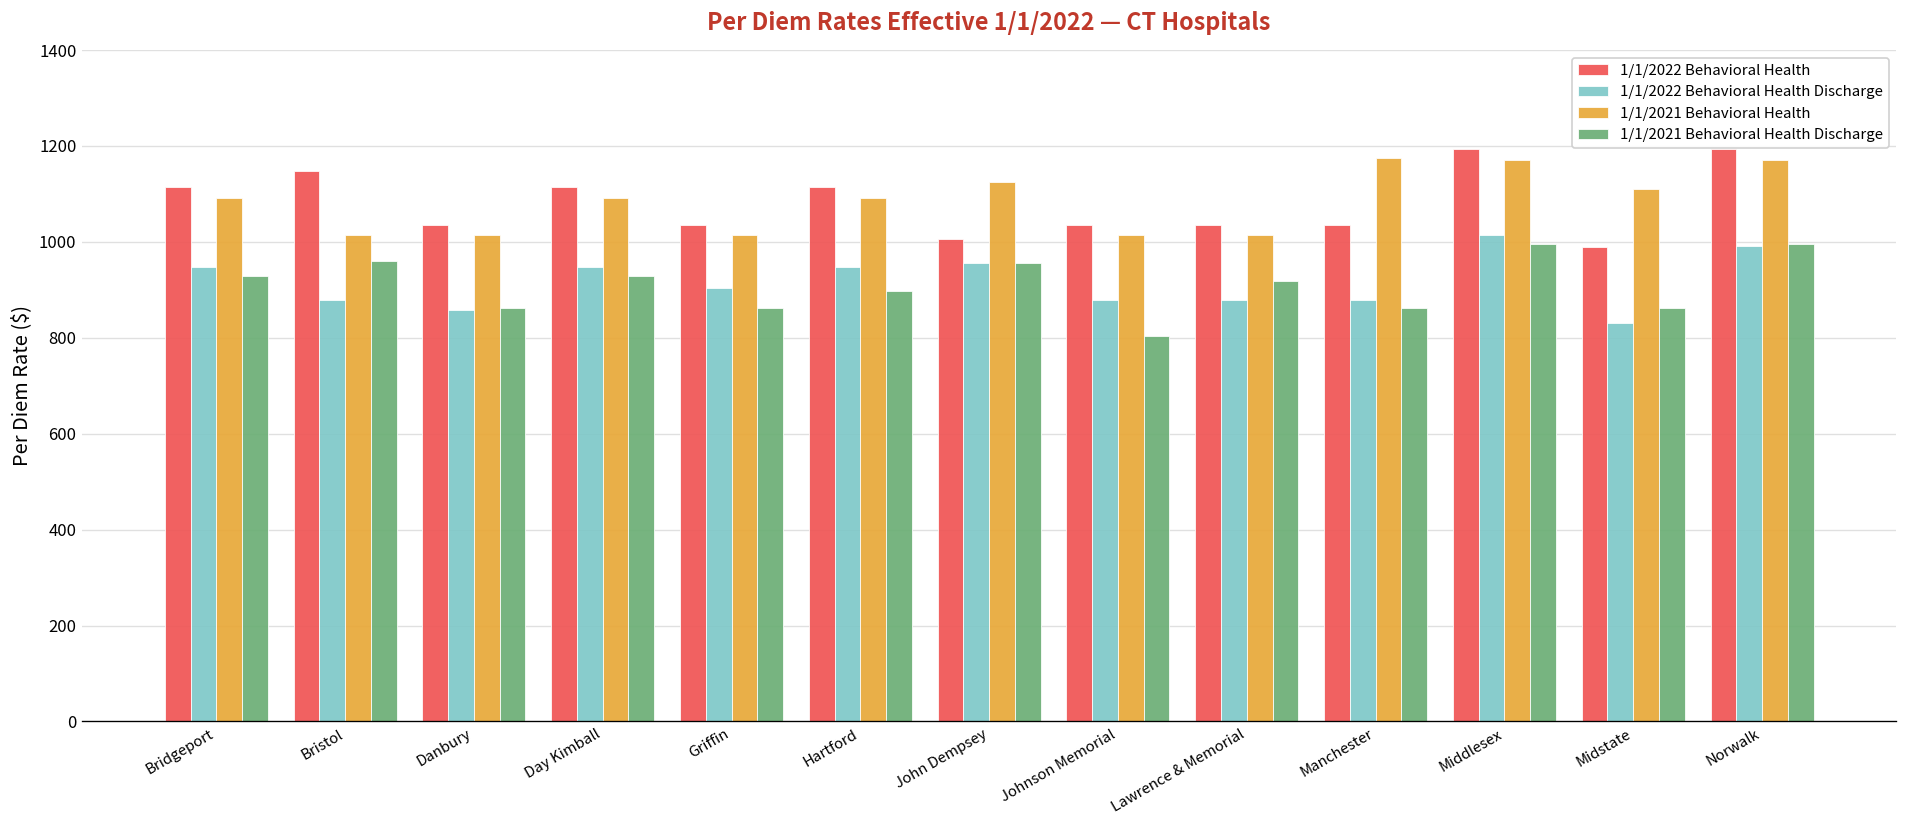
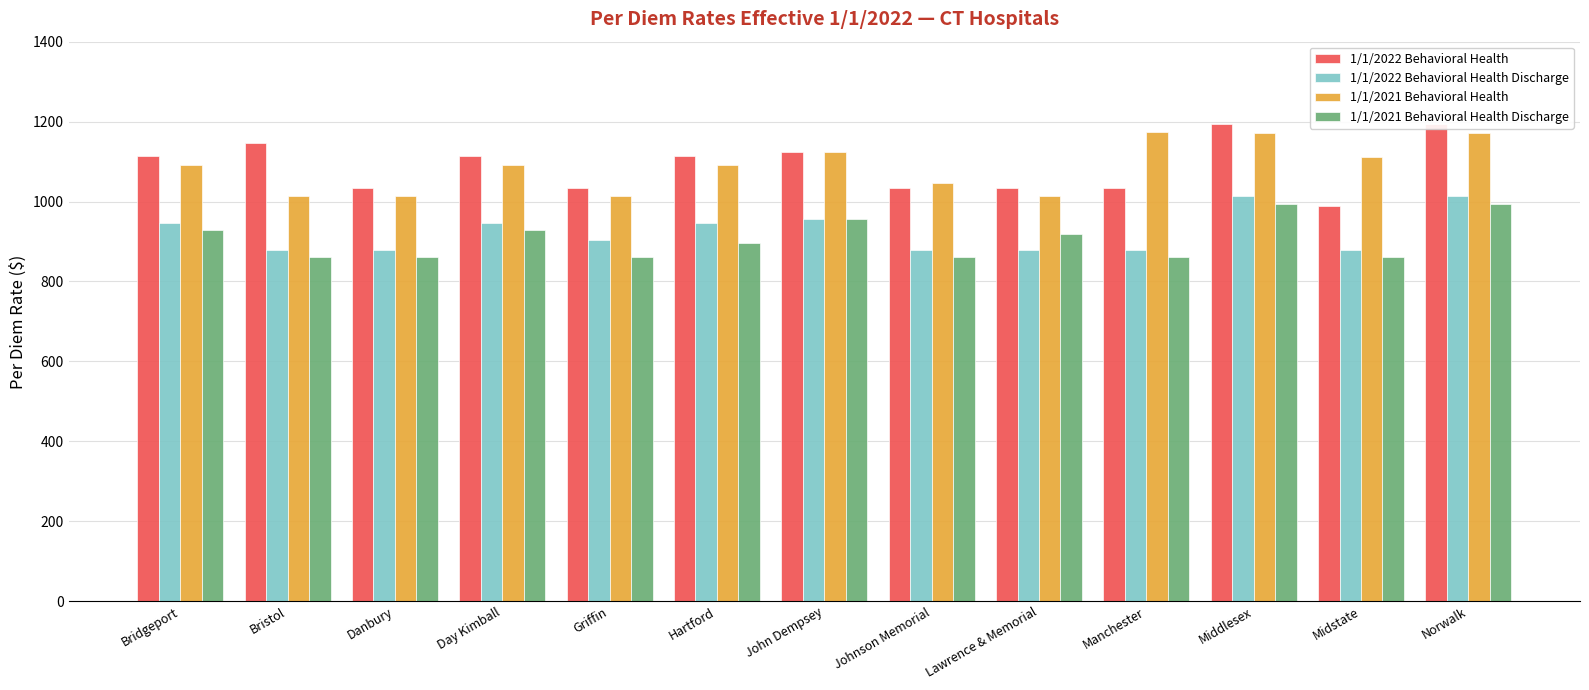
  {
    "1/1/2022 Behavioral Health": {
      "Bridgeport": 1110,
      "Bristol": 1150,
      "Danbury": 1030,
      "Day Kimball": 1110,
      "Griffin": 1030,
      "Hartford": 1110,
-     "John Dempsey": 1010,
+     "John Dempsey": 1130,
      "Johnson Memorial": 1030,
      "Lawrence & Memorial": 1030,
      "Manchester": 1030,
      "Middlesex": 1190,
      "Midstate": 990
    },
    "1/1/2022 Behavioral Health Discharge": {
      "Bridgeport": 950,
      "Bristol": 880,
-     "Danbury": 860,
+     "Danbury": 880,
      "Day Kimball": 950,
      "Griffin": 900,
      "Hartford": 950,
      "John Dempsey": 960,
      "Johnson Memorial": 880,
      "Lawrence & Memorial": 880,
      "Manchester": 880,
      "Middlesex": 1010,
-     "Midstate": 830,
-     "Norwalk": 990
+     "Midstate": 880,
+     "Norwalk": 1010
    },
    "1/1/2021 Behavioral Health": {
      "Bridgeport": 1090,
      "Bristol": 1010,
      "Danbury": 1010,
      "Day Kimball": 1090,
      "Griffin": 1010,
      "Hartford": 1090,
      "John Dempsey": 1130,
-     "Johnson Memorial": 1010,
+     "Johnson Memorial": 1050,
      "Lawrence & Memorial": 1010,
      "Manchester": 1170,
      "Middlesex": 1170,
      "Midstate": 1110,
      "Norwalk": 1170
    },
    "1/1/2021 Behavioral Health Discharge": {
      "Bridgeport": 930,
-     "Bristol": 960,
+     "Bristol": 860,
      "Danbury": 860,
      "Day Kimball": 930,
      "Griffin": 860,
      "Hartford": 900,
      "John Dempsey": 960,
-     "Johnson Memorial": 800,
+     "Johnson Memorial": 860,
      "Lawrence & Memorial": 920,
      "Manchester": 860,
      "Middlesex": 990,
      "Midstate": 860,
      "Norwalk": 990
    }
  }
